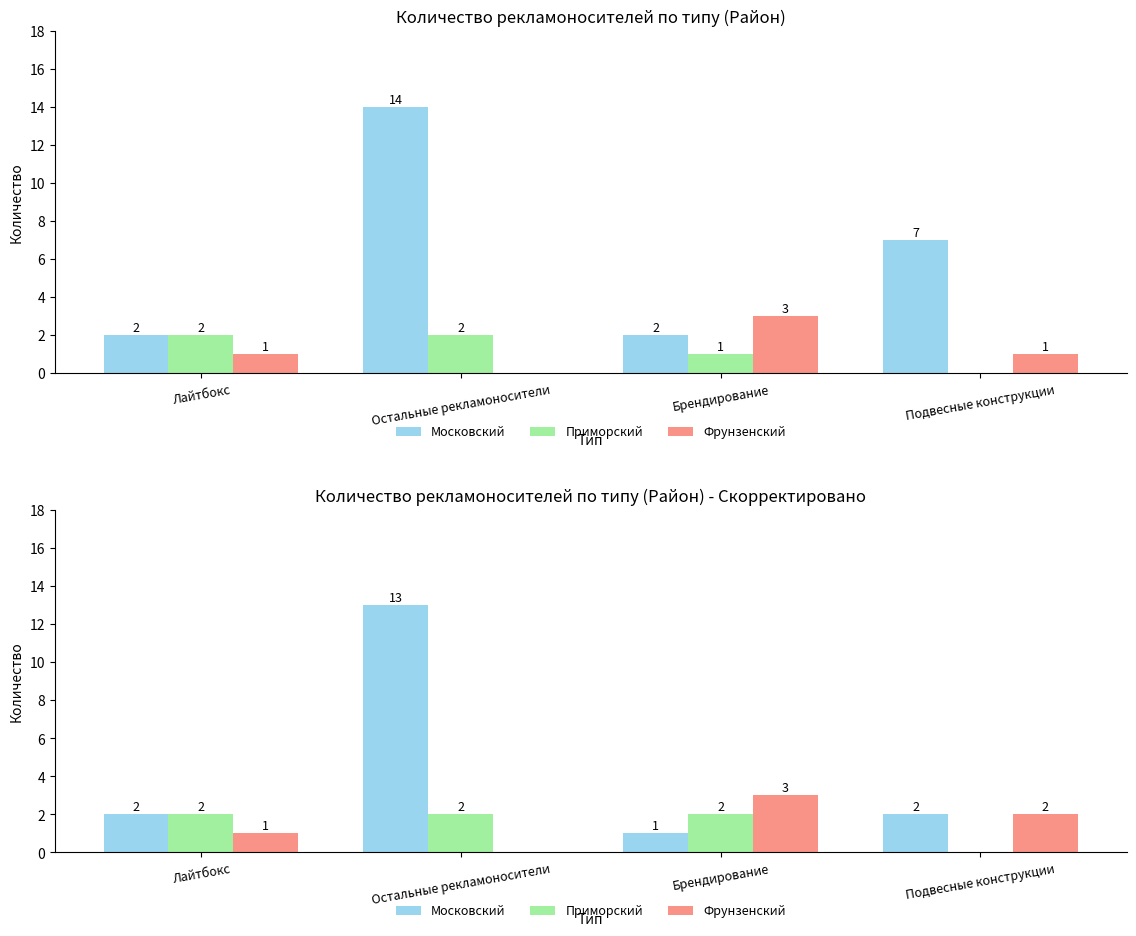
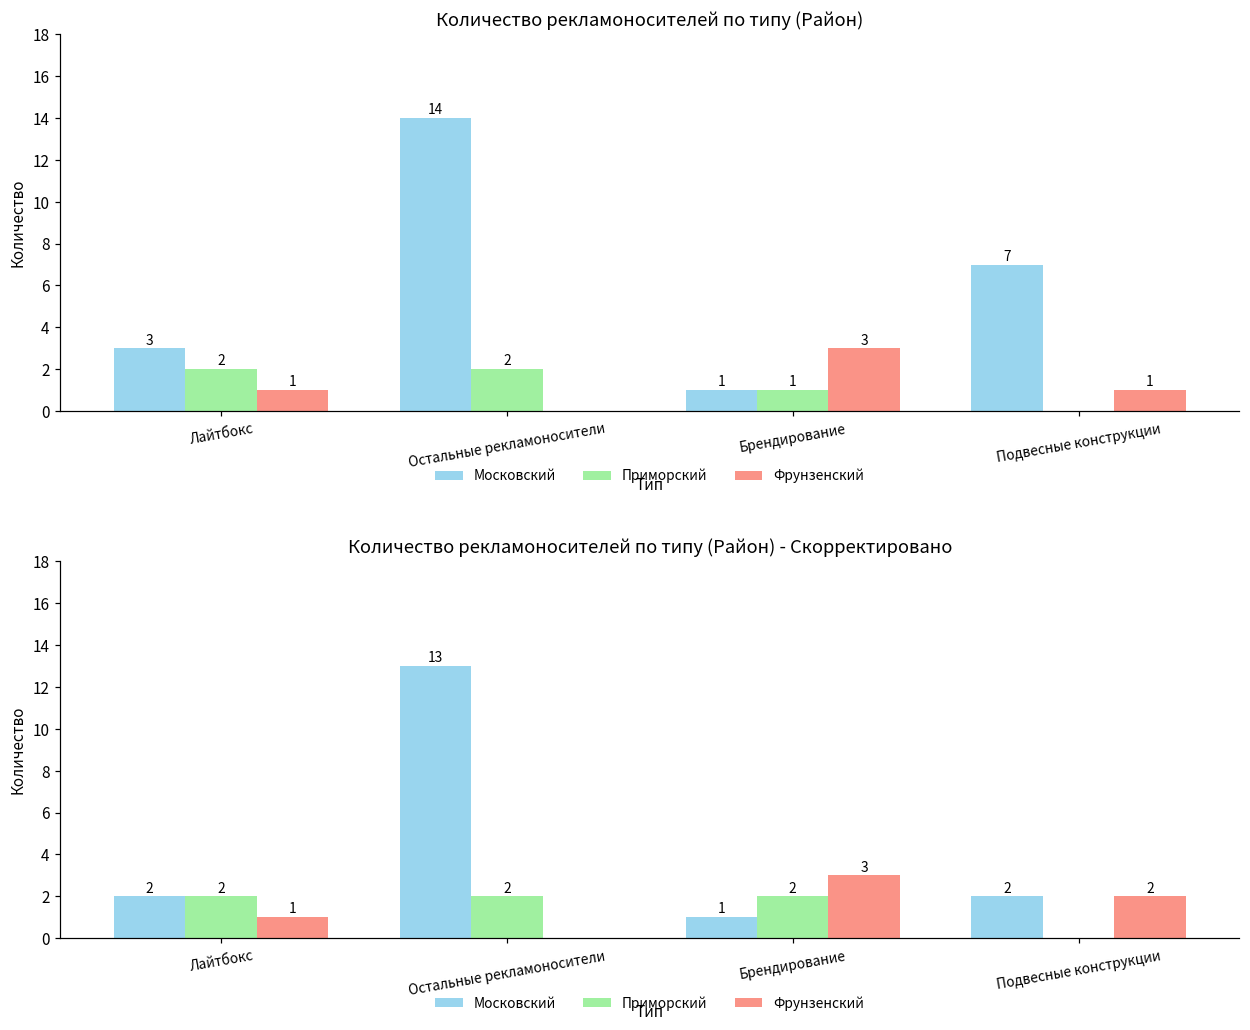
  {
    "Количество рекламоносителей по типу (Район)": {
      "Московский": {
-       "Лайтбокс": 2,
+       "Лайтбокс": 3,
        "Остальные рекламоносители": 14,
-       "Брендирование": 2,
+       "Брендирование": 1,
        "Подвесные конструкции": 7
      },
      "Приморский": {
        "Лайтбокс": 2,
        "Остальные рекламоносители": 2,
        "Брендирование": 1
      },
      "Фрунзенский": {
        "Лайтбокс": 1,
        "Брендирование": 3,
        "Подвесные конструкции": 1
      }
    },
    "Количество рекламоносителей по типу (Район) - Скорректировано": {
      "Московский": {
        "Лайтбокс": 2,
        "Остальные рекламоносители": 13,
        "Брендирование": 1,
        "Подвесные конструкции": 2
      },
      "Приморский": {
        "Лайтбокс": 2,
        "Остальные рекламоносители": 2,
        "Брендирование": 2
      },
      "Фрунзенский": {
        "Лайтбокс": 1,
        "Брендирование": 3,
        "Подвесные конструкции": 2
      }
    }
  }
